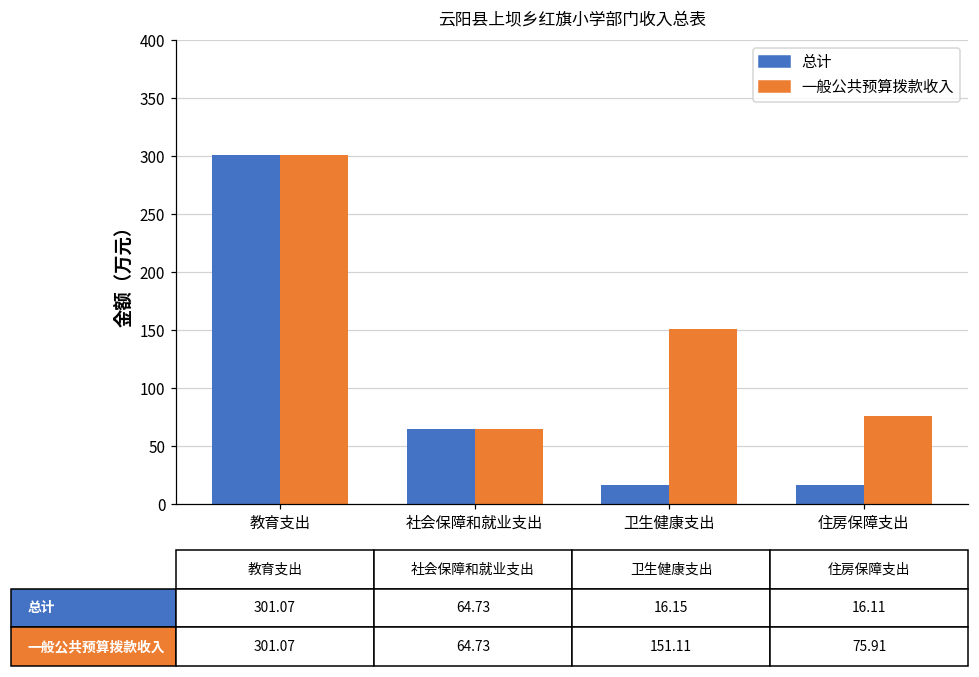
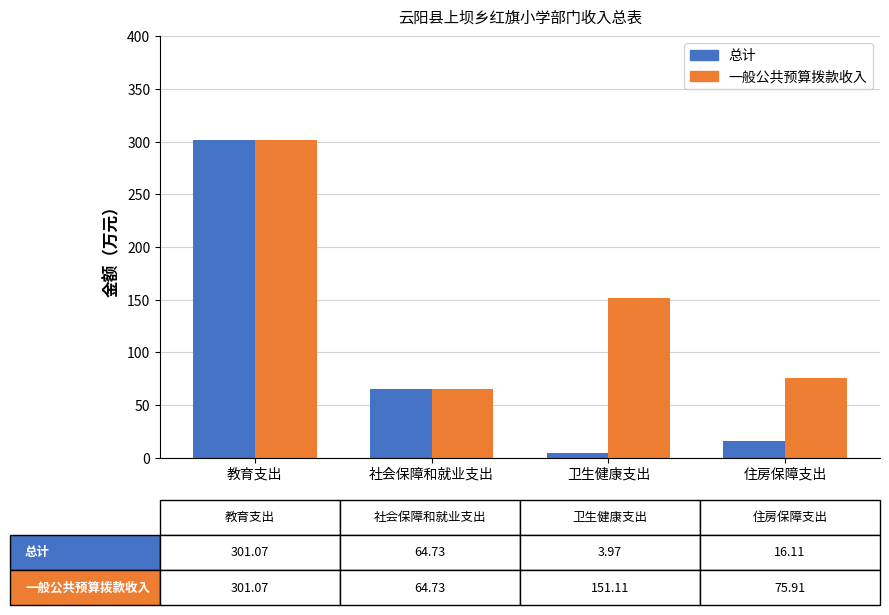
  {
    "总计": {
-     "卫生健康支出": 16.15
+     "卫生健康支出": 3.97
    },
    "一般公共预算拨款收入": {
      "教育支出": 301,
      "社会保障和就业支出": 65,
      "卫生健康支出": 151,
      "住房保障支出": 76
    }
  }
